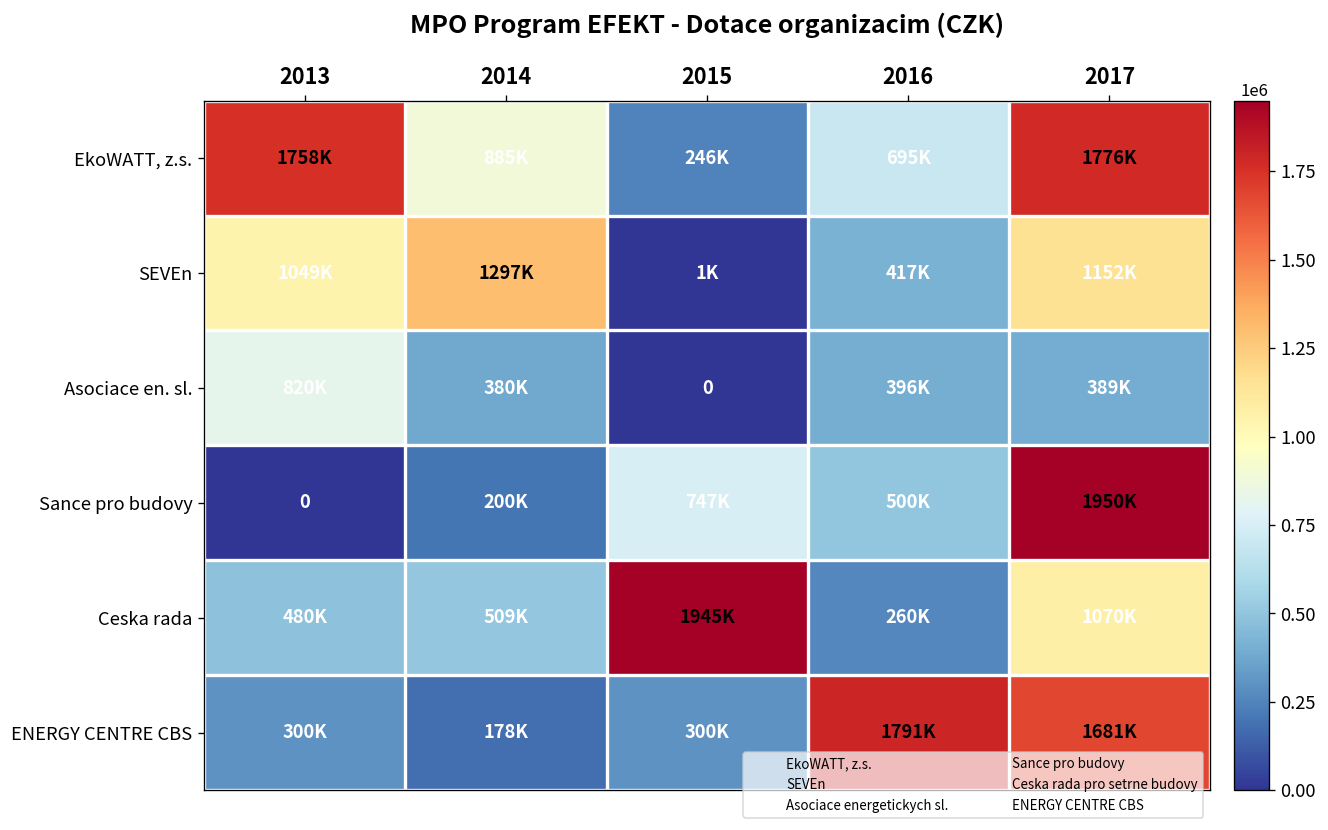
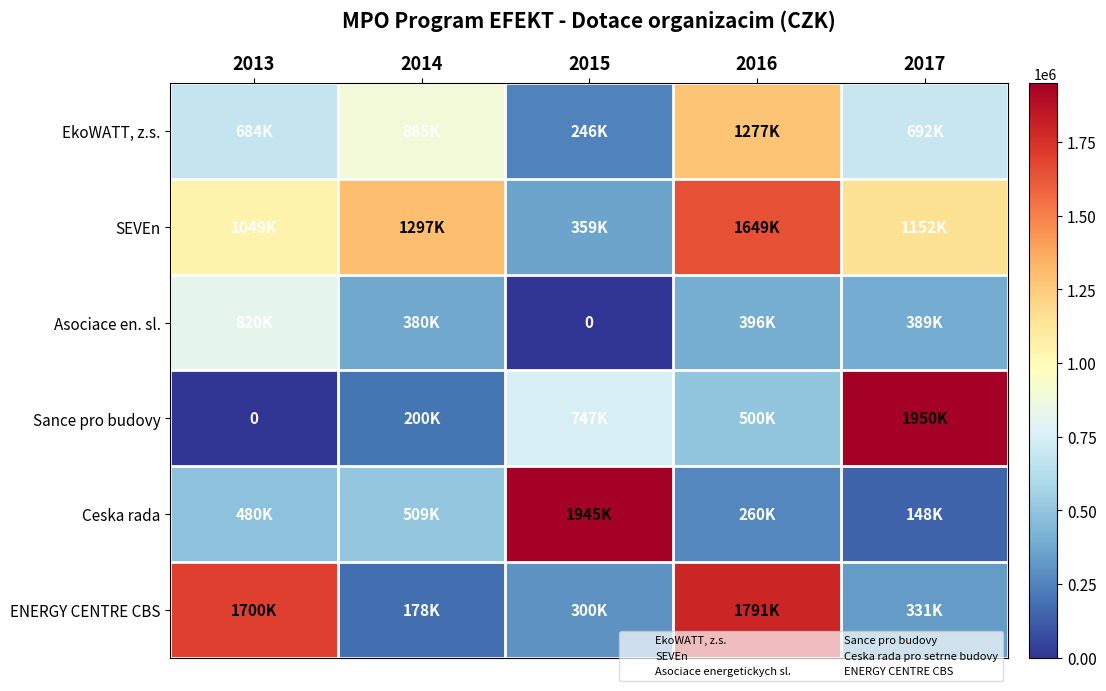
  {
    "EkoWATT, z.s.": {
-     "2013": "1758K",
+     "2013": "684K",
      "2015": "246K",
-     "2016": "695K",
-     "2017": "1776K"
+     "2016": "1277K",
+     "2017": "692K"
    },
    "SEVEn": {
      "2013": "1049K",
      "2014": "1297K",
-     "2015": "1K",
-     "2016": "417K",
+     "2015": "359K",
+     "2016": "1649K",
      "2017": "1152K"
    },
    "Asociace en. sl.": {
      "2014": "380K",
      "2015": "0",
      "2016": "396K",
      "2017": "389K"
    },
    "Sance pro budovy": {
      "2013": "0",
      "2014": "200K",
      "2016": "500K",
      "2017": "1950K"
    },
    "Ceska rada": {
      "2013": "480K",
      "2014": "509K",
      "2015": "1945K",
      "2016": "260K",
-     "2017": "1070K"
+     "2017": "148K"
    },
    "ENERGY CENTRE CBS": {
-     "2013": "300K",
+     "2013": "1700K",
      "2014": "178K",
      "2015": "300K",
      "2016": "1791K",
-     "2017": "1681K"
+     "2017": "331K"
    }
  }
